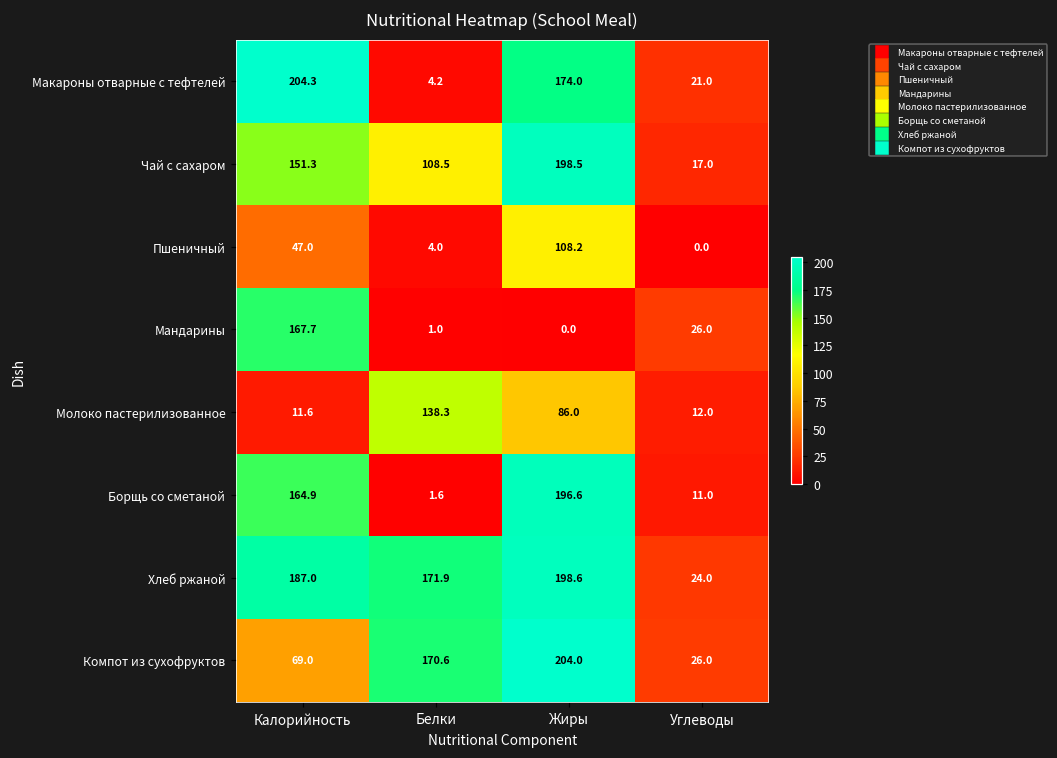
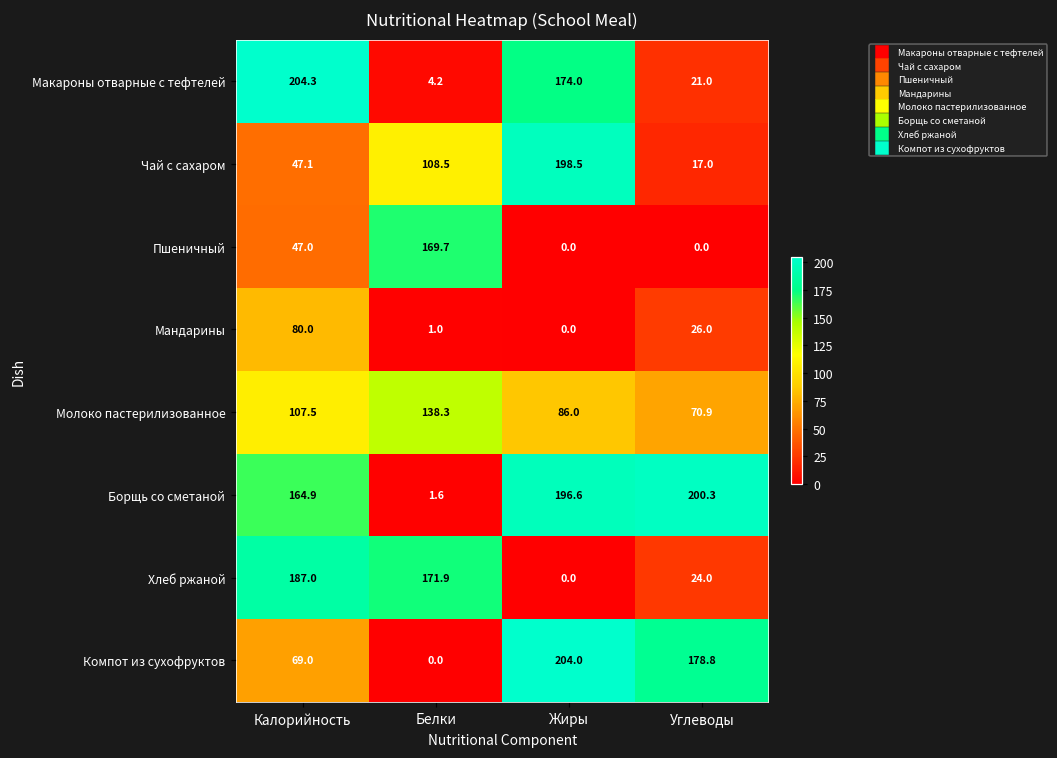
  {
    "Макароны отварные с тефтелей": {
      "Калорийность": 204.3,
      "Белки": 4.2,
      "Жиры": 174.0,
      "Углеводы": 21.0
    },
    "Чай с сахаром": {
-     "Калорийность": 151.3,
+     "Калорийность": 47.1,
      "Белки": 108.5,
      "Жиры": 198.5,
      "Углеводы": 17.0
    },
    "Пшеничный": {
      "Калорийность": 47.0,
-     "Белки": 4.0,
-     "Жиры": 108.2,
+     "Белки": 169.7,
+     "Жиры": 0.0,
      "Углеводы": 0.0
    },
    "Мандарины": {
-     "Калорийность": 167.7,
+     "Калорийность": 80.0,
      "Белки": 1.0,
      "Жиры": 0.0,
      "Углеводы": 26.0
    },
    "Молоко пастерилизованное": {
-     "Калорийность": 11.6,
+     "Калорийность": 107.5,
      "Белки": 138.3,
      "Жиры": 86.0,
-     "Углеводы": 12.0
+     "Углеводы": 70.9
    },
    "Борщь со сметаной": {
      "Калорийность": 164.9,
      "Белки": 1.6,
      "Жиры": 196.6,
-     "Углеводы": 11.0
+     "Углеводы": 200.3
    },
    "Хлеб ржаной": {
      "Калорийность": 187.0,
      "Белки": 171.9,
-     "Жиры": 198.6,
+     "Жиры": 0.0,
      "Углеводы": 24.0
    },
    "Компот из сухофруктов": {
      "Калорийность": 69.0,
-     "Белки": 170.6,
+     "Белки": 0.0,
      "Жиры": 204.0,
-     "Углеводы": 26.0
+     "Углеводы": 178.8
    }
  }
